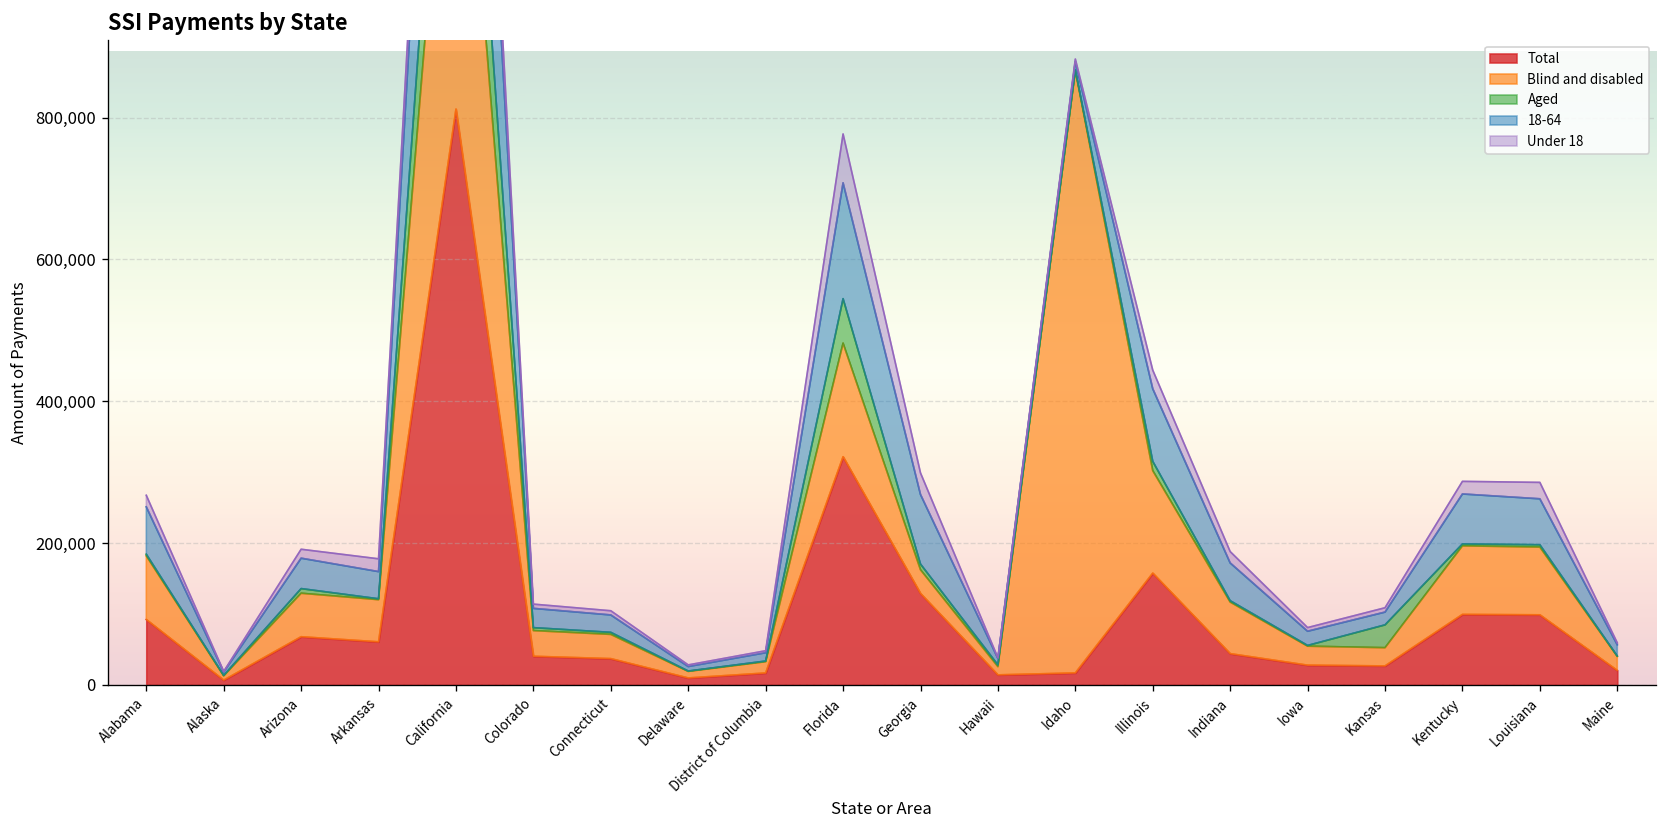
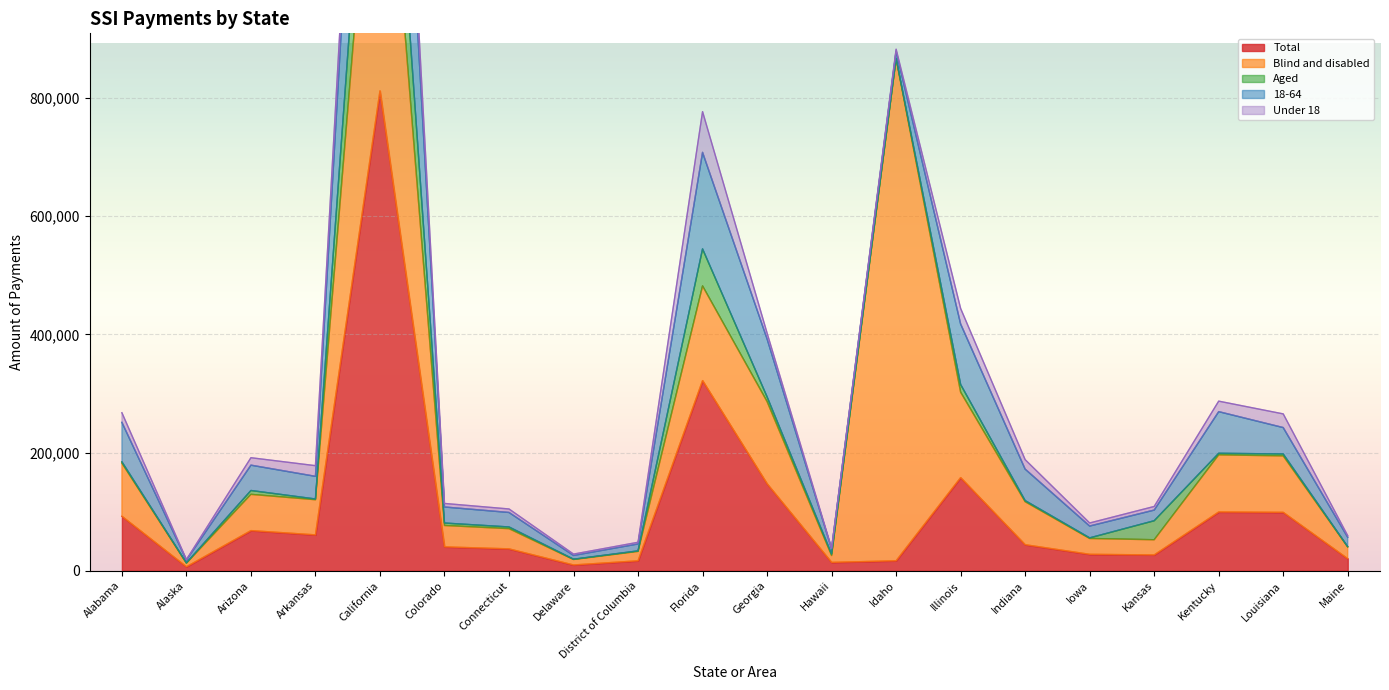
  {
    "Total": {
      "Alabama": "90,000",
      "Alaska": "10,000",
      "Arizona": "70,000",
      "Arkansas": "60,000",
      "California": "810,000",
      "Colorado": "40,000",
      "Connecticut": "40,000",
      "Delaware": "10,000",
      "District of Columbia": "20,000",
      "Florida": "320,000",
-     "Georgia": "130,000",
+     "Georgia": "150,000",
      "Hawaii": "10,000",
      "Idaho": "20,000",
      "Illinois": "160,000",
      "Indiana": "40,000",
      "Iowa": "30,000",
      "Kansas": "30,000",
      "Kentucky": "100,000",
      "Louisiana": "100,000",
      "Maine": "20,000"
    },
    "Blind and disabled": {
      "Arizona": "60,000",
      "Florida": "160,000",
-     "Georgia": "30,000",
+     "Georgia": "140,000",
      "Illinois": "140,000",
      "Kansas": "30,000"
    },
    "Aged": {
      "Arizona": "10,000",
      "Florida": "60,000",
      "Georgia": "10,000",
      "Illinois": "10,000",
      "Kansas": "30,000"
    },
    "18-64": {
      "Alabama": "70,000",
      "Arizona": "40,000",
      "Arkansas": "40,000",
      "Colorado": "30,000",
      "Connecticut": "20,000",
      "Florida": "160,000",
      "Georgia": "100,000",
      "Illinois": "100,000",
      "Indiana": "50,000",
      "Iowa": "20,000",
      "Kansas": "20,000",
      "Kentucky": "70,000",
-     "Louisiana": "60,000"
+     "Louisiana": "40,000"
    },
    "Under 18": {
      "Alabama": "20,000",
      "Arizona": "10,000",
      "Arkansas": "20,000",
      "Colorado": "10,000",
      "Connecticut": "10,000",
      "Florida": "70,000",
-     "Georgia": "30,000",
+     "Georgia": "10,000",
      "Illinois": "30,000",
      "Indiana": "20,000",
      "Iowa": "10,000",
      "Kansas": "10,000",
      "Kentucky": "20,000",
      "Louisiana": "20,000"
    }
  }
